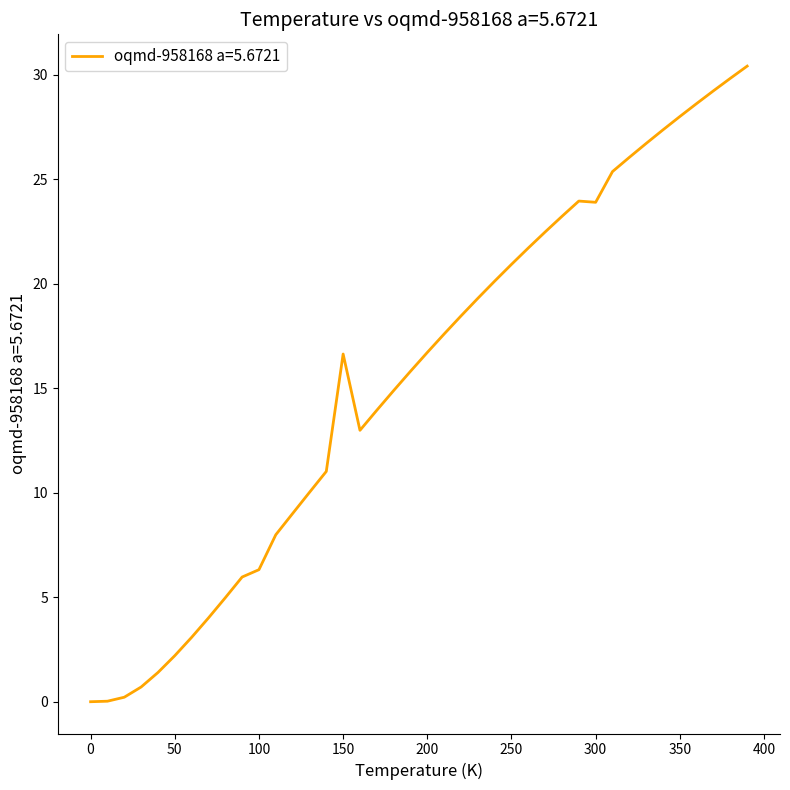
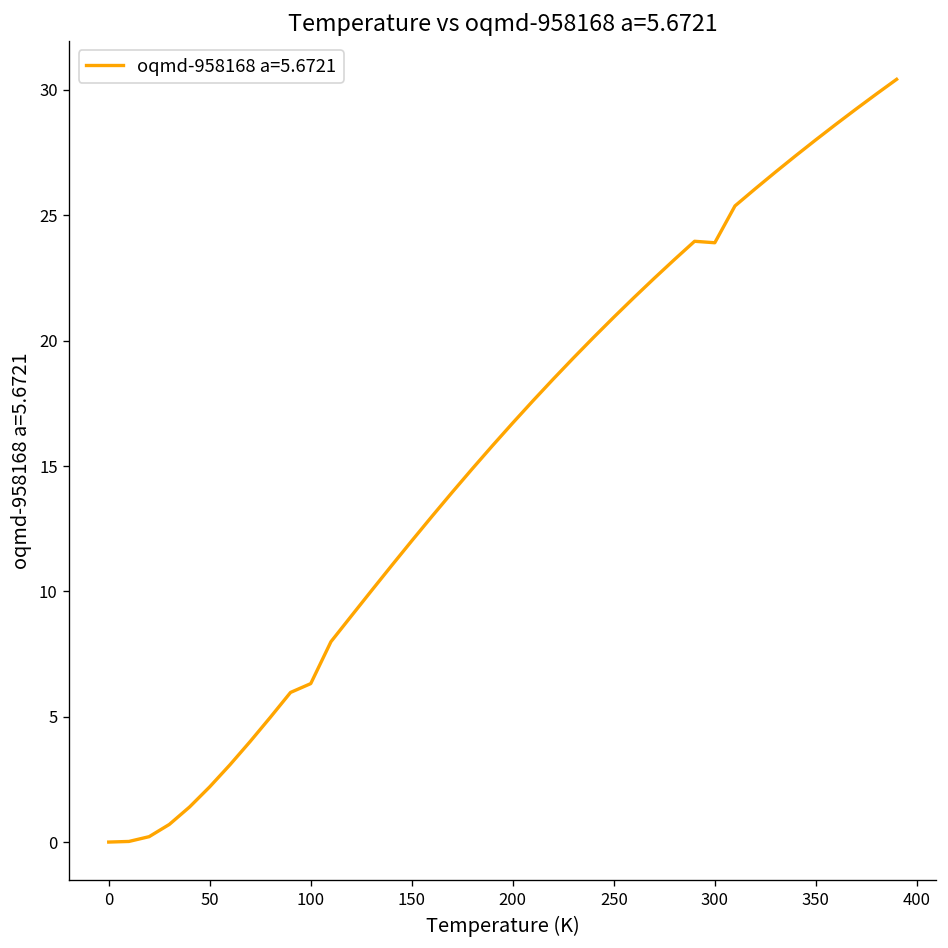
  {
    "0": 0.0,
    "50": 2.2,
    "100": 6.3,
-   "150": 16.6,
+   "150": 12.0,
    "200": 16.7,
    "250": 20.9,
    "300": 23.9,
    "350": 28.0
  }
